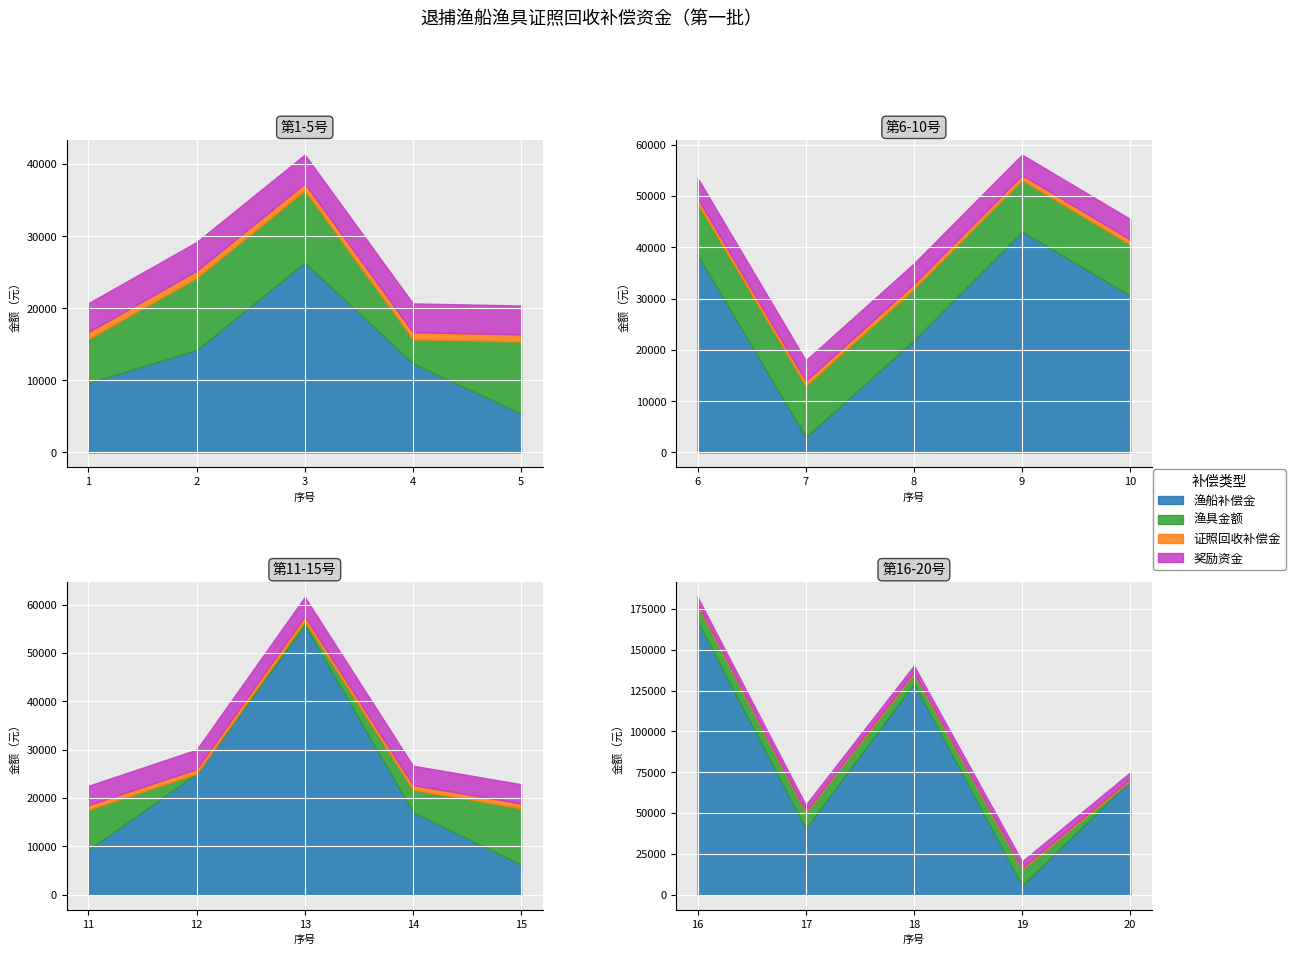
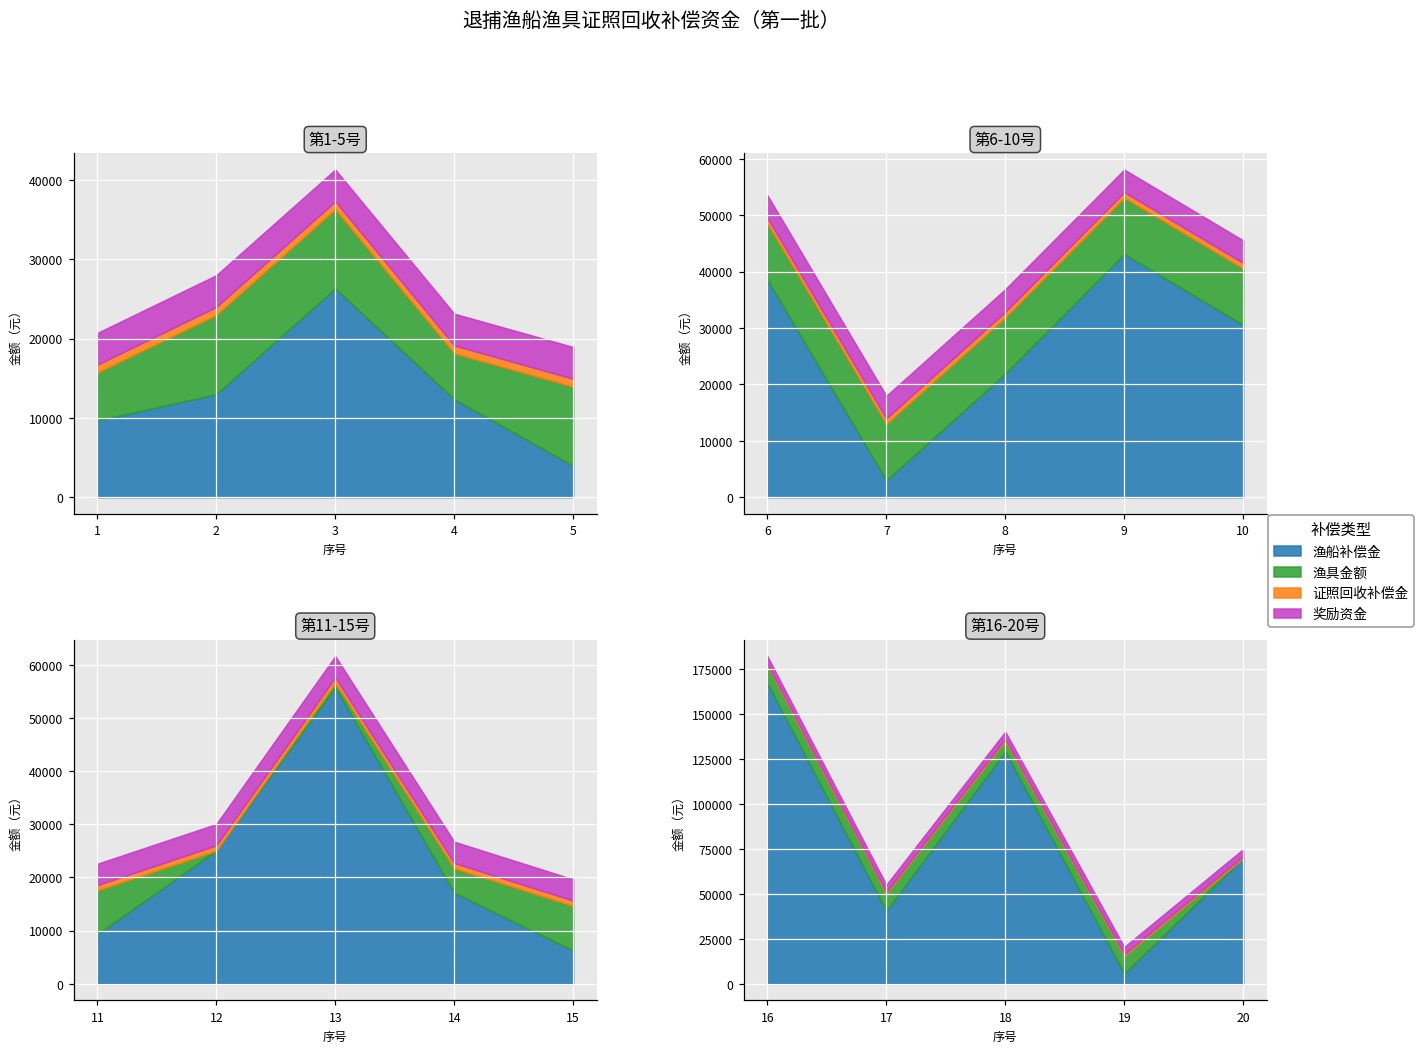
  {
    "第1-5号": {
      "渔船补偿金": {
        "1": 10000,
-       "2": 14000,
+       "2": 13000,
        "3": 26000,
        "4": 12000,
-       "5": 5000
+       "5": 4000
      },
      "渔具金额": {
        "1": 6000,
        "2": 10000,
        "3": 10000,
-       "4": 3000,
+       "4": 6000,
        "5": 10000
      },
      "证照回收补偿金": {
        "1": 1000,
        "2": 1000,
        "3": 1000,
        "4": 1000,
        "5": 1000
      },
      "奖励资金": {
        "1": 4000,
        "2": 4000,
        "3": 4000,
        "4": 4000,
        "5": 4000
      }
    },
    "第6-10号": {
      "渔船补偿金": {
        "6": 39000,
        "7": 3000,
        "8": 22000,
        "9": 43000,
        "10": 31000
      },
      "渔具金额": {
        "6": 10000,
        "7": 10000,
        "8": 10000,
        "9": 10000,
        "10": 10000
      },
      "证照回收补偿金": {
        "6": 1000,
        "7": 1000,
        "8": 1000,
        "9": 1000,
        "10": 1000
      },
      "奖励资金": {
        "6": 4000,
        "7": 4000,
        "8": 4000,
        "9": 4000,
        "10": 4000
      }
    },
    "第11-15号": {
      "渔船补偿金": {
        "11": 9000,
        "13": 56000,
        "14": 17000,
        "15": 6000
      },
      "渔具金额": {
        "11": 8000,
        "13": 1000,
        "14": 5000,
-       "15": 12000
+       "15": 8000
      },
      "证照回收补偿金": {
        "11": 1000,
        "12": 1000,
        "13": 1000,
        "14": 1000,
        "15": 1000
      },
      "奖励资金": {
        "11": 4000,
        "12": 4000,
        "13": 4000,
        "14": 4000,
        "15": 4000
      }
    },
    "第16-20号": {
      "渔船补偿金": {
        "16": 167000,
        "17": 41000,
        "18": 129000,
        "19": 6000
      },
      "奖励资金": {
        "16": 4000,
        "17": 4000,
        "18": 4000,
        "19": 4000,
        "20": 4000
      }
    }
  }
